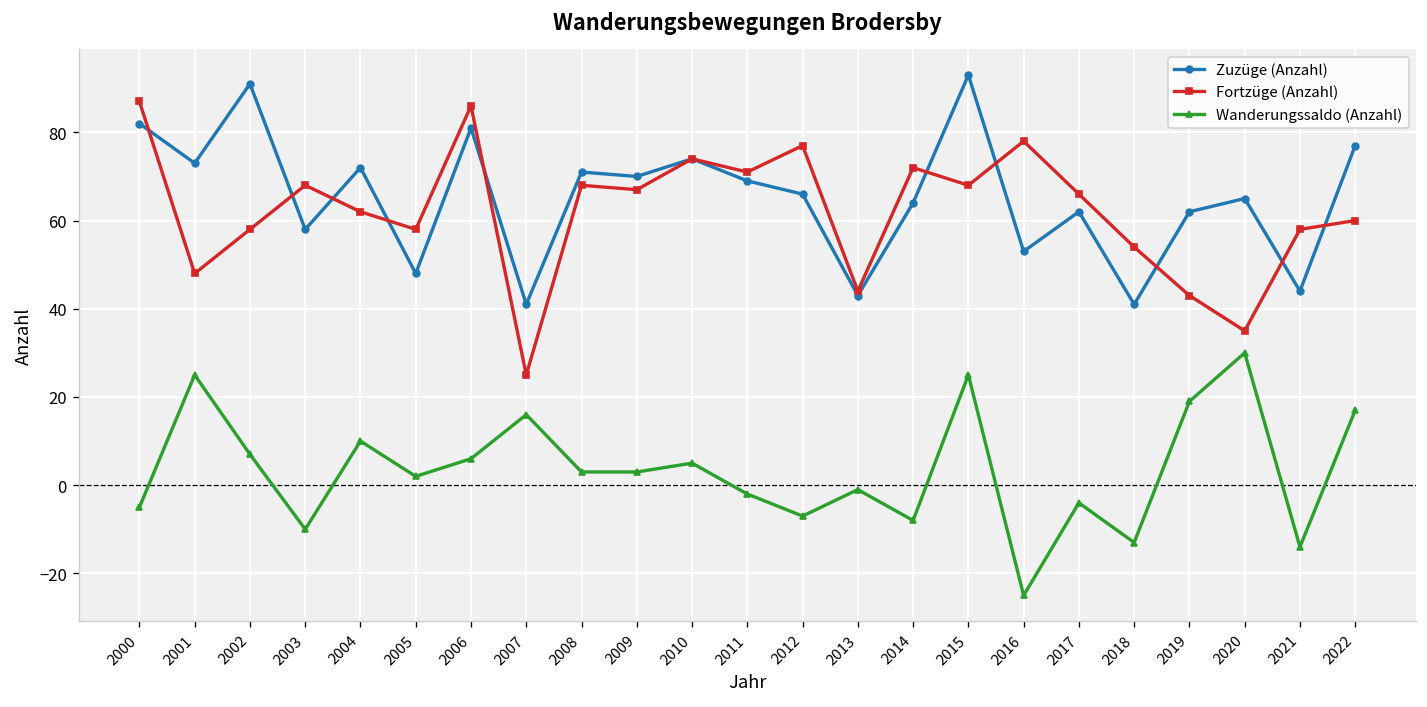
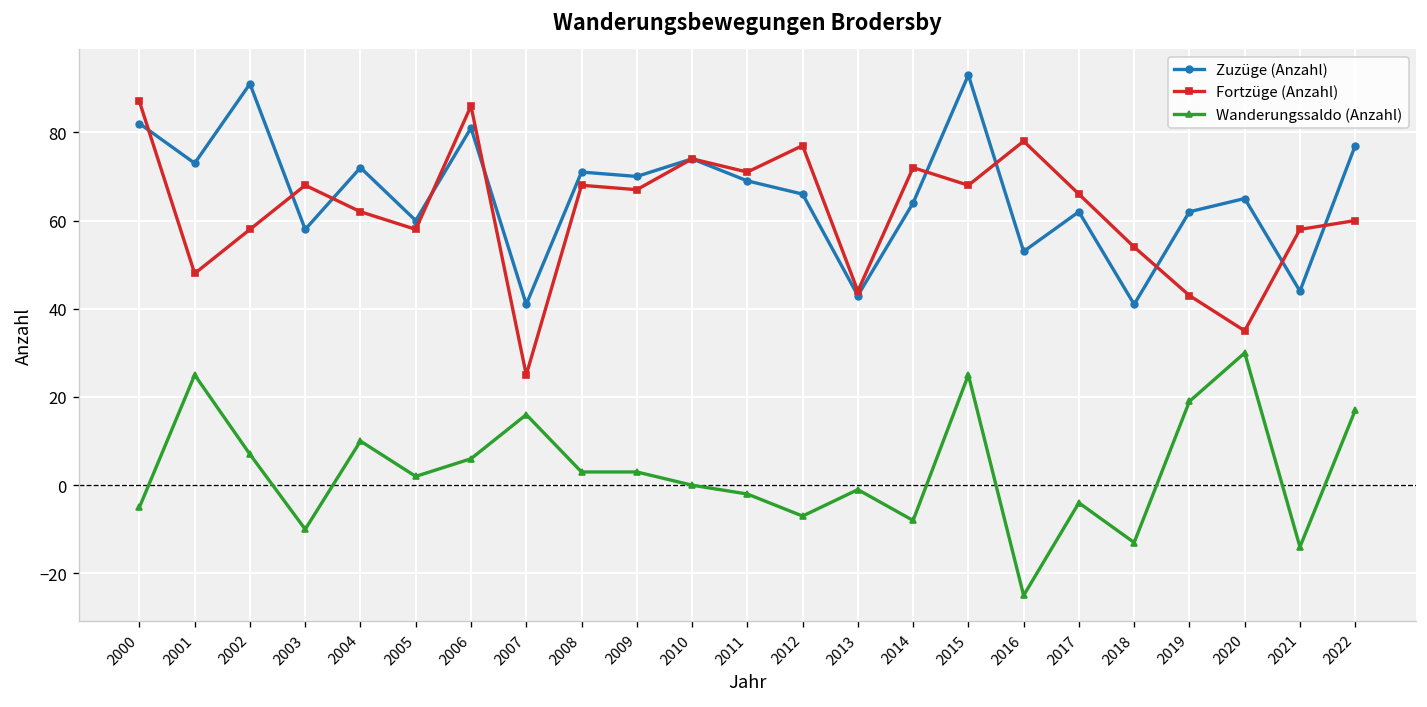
  {
    "Zuzüge (Anzahl)": {
      "2000": 82,
      "2001": 73,
      "2002": 91,
      "2003": 58,
      "2004": 72,
-     "2005": 48,
+     "2005": 60,
      "2006": 81,
      "2007": 41,
      "2008": 71,
      "2009": 70,
      "2011": 69,
      "2012": 66,
      "2013": 43,
      "2014": 64,
      "2015": 93,
      "2016": 53,
      "2017": 62,
      "2018": 41,
      "2019": 62,
      "2020": 65,
      "2021": 44,
      "2022": 77
    },
    "Fortzüge (Anzahl)": {
      "2000": 87,
      "2001": 48,
      "2002": 58,
      "2003": 68,
      "2004": 62,
      "2005": 58,
      "2006": 86,
      "2007": 25,
      "2008": 68,
      "2009": 67,
      "2011": 71,
      "2012": 77,
      "2013": 44,
      "2014": 72,
      "2015": 68,
      "2016": 78,
      "2017": 66,
      "2018": 54,
      "2019": 43,
      "2020": 35,
      "2021": 58,
      "2022": 60
    },
    "Wanderungssaldo (Anzahl)": {
      "2000": -5,
      "2001": 25,
      "2002": 7,
      "2003": -10,
      "2004": 10,
      "2005": 2,
      "2006": 6,
      "2007": 16,
      "2008": 3,
      "2009": 3,
-     "2010": 5,
+     "2010": 0,
      "2011": -2,
      "2012": -7,
      "2013": -1,
      "2014": -8,
      "2015": 25,
      "2016": -25,
      "2017": -4,
      "2018": -13,
      "2019": 19,
      "2020": 30,
      "2021": -14,
      "2022": 17
    }
  }
